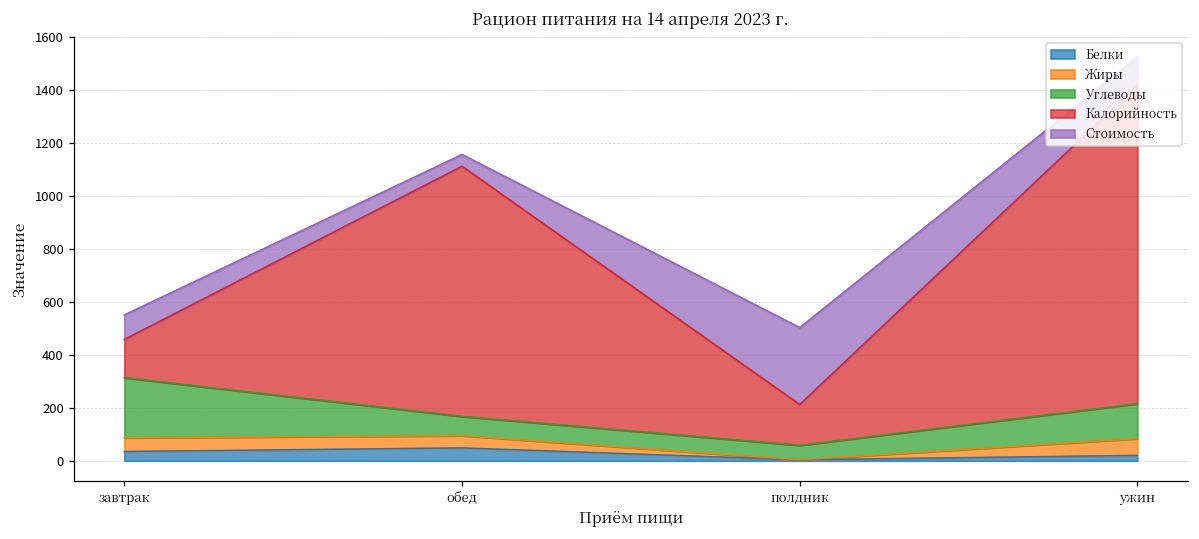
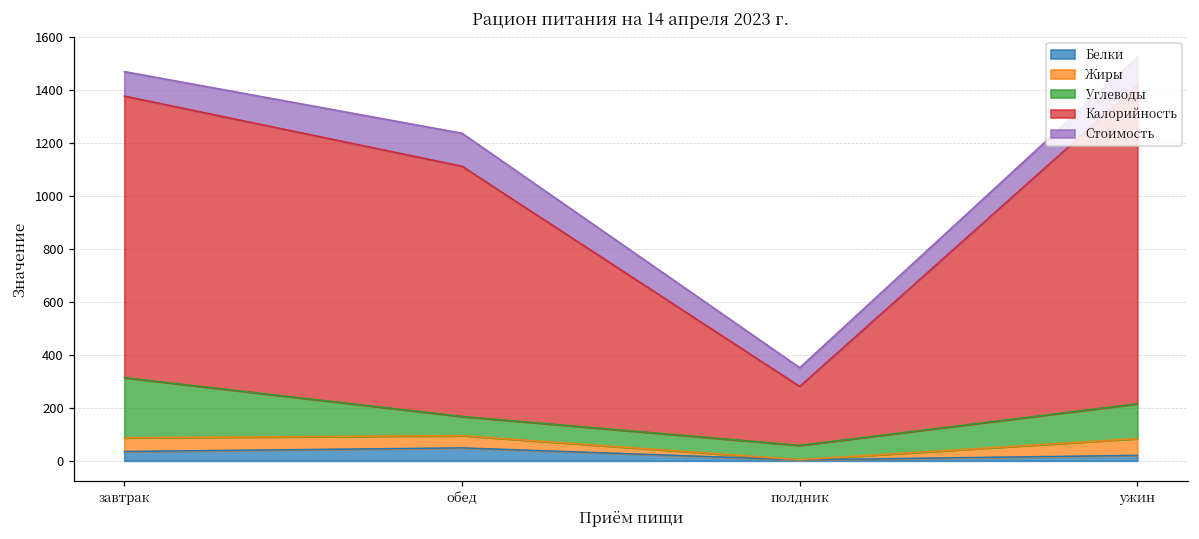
  {
    "Белки": {
      "завтрак": 40,
      "обед": 50,
      "ужин": 20
    },
    "Жиры": {
      "завтрак": 50,
      "обед": 50,
      "ужин": 60
    },
    "Углеводы": {
      "завтрак": 230,
      "обед": 70,
      "полдник": 50,
      "ужин": 130
    },
    "Калорийность": {
-     "завтрак": 140,
+     "завтрак": 1060,
      "обед": 950,
-     "полдник": 150
+     "полдник": 220
    },
    "Стоимость": {
      "завтрак": 90,
-     "обед": 40,
-     "полдник": 290
+     "обед": 120,
+     "полдник": 70
    }
  }
